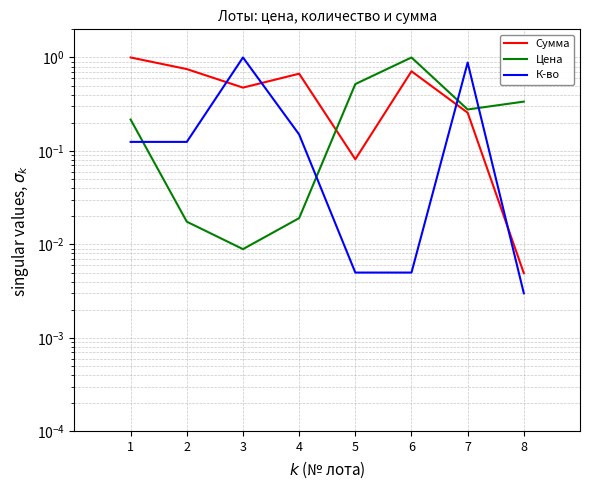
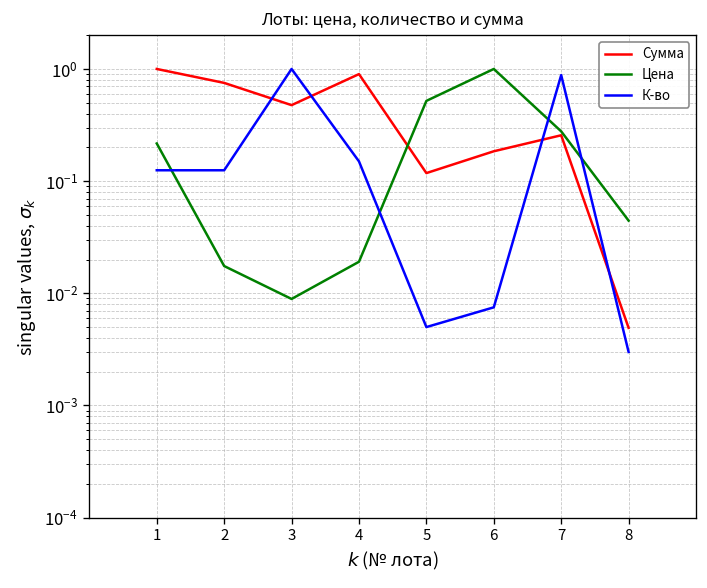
  {
    "Сумма": {
      "1": 1.0,
      "2": 0.8,
      "3": 0.5,
-     "4": 0.7,
-     "5": 0.08,
-     "6": 0.7,
+     "4": 0.9,
+     "5": 0.12,
+     "6": 0.18,
      "7": 0.26,
      "8": 0.005
    },
    "Цена": {
      "1": 0.22,
      "2": 0.018,
      "3": 0.009,
      "4": 0.02,
      "5": 0.5,
      "6": 1.0,
      "7": 0.28,
-     "8": 0.34
+     "8": 0.04
    },
    "К-во": {
      "1": 0.13,
      "2": 0.13,
      "3": 1.0,
      "4": 0.15,
      "5": 0.005,
-     "6": 0.005,
+     "6": 0.008,
      "7": 0.9,
      "8": 0.003
    }
  }
